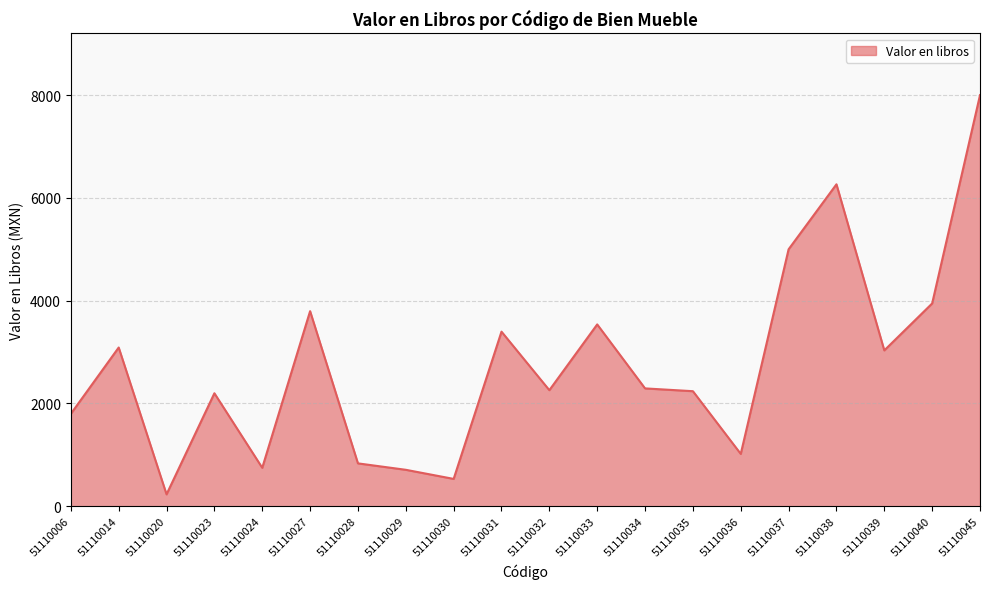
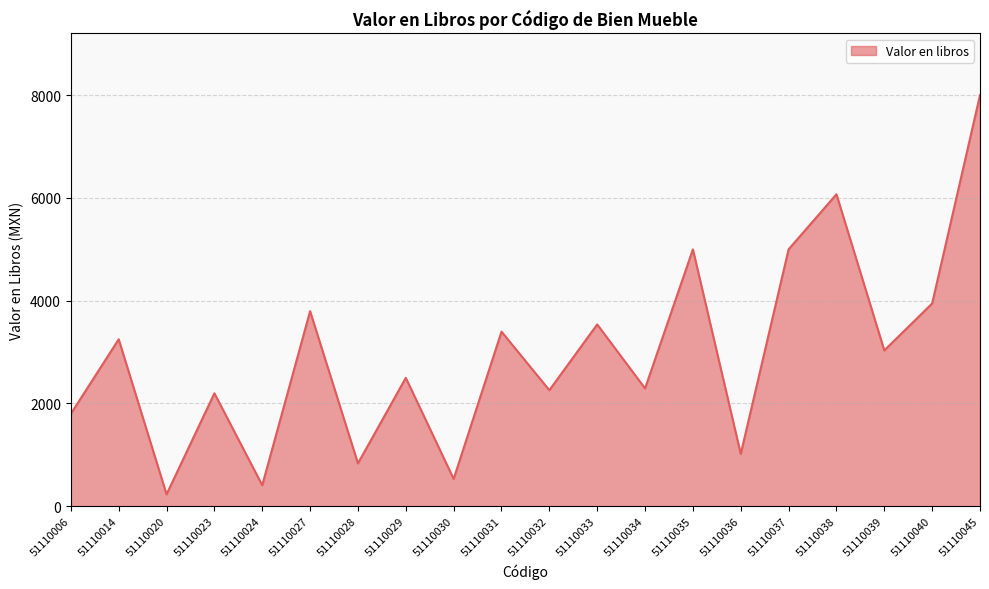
  {
    "51110006": 1800,
-   "51110014": 3100,
+   "51110014": 3200,
    "51110020": 200,
    "51110023": 2200,
-   "51110024": 700,
+   "51110024": 400,
    "51110027": 3800,
    "51110028": 800,
-   "51110029": 700,
+   "51110029": 2500,
    "51110030": 500,
    "51110031": 3400,
    "51110032": 2300,
    "51110033": 3500,
    "51110034": 2300,
-   "51110035": 2200,
+   "51110035": 5000,
    "51110036": 1000,
    "51110037": 5000,
-   "51110038": 6300,
+   "51110038": 6100,
    "51110039": 3000,
    "51110040": 3900,
    "51110045": 8000
  }
